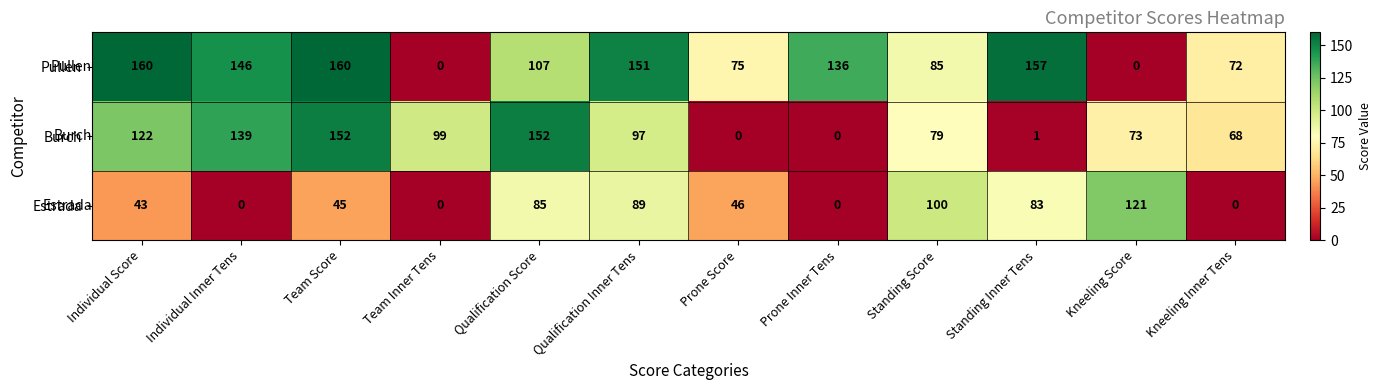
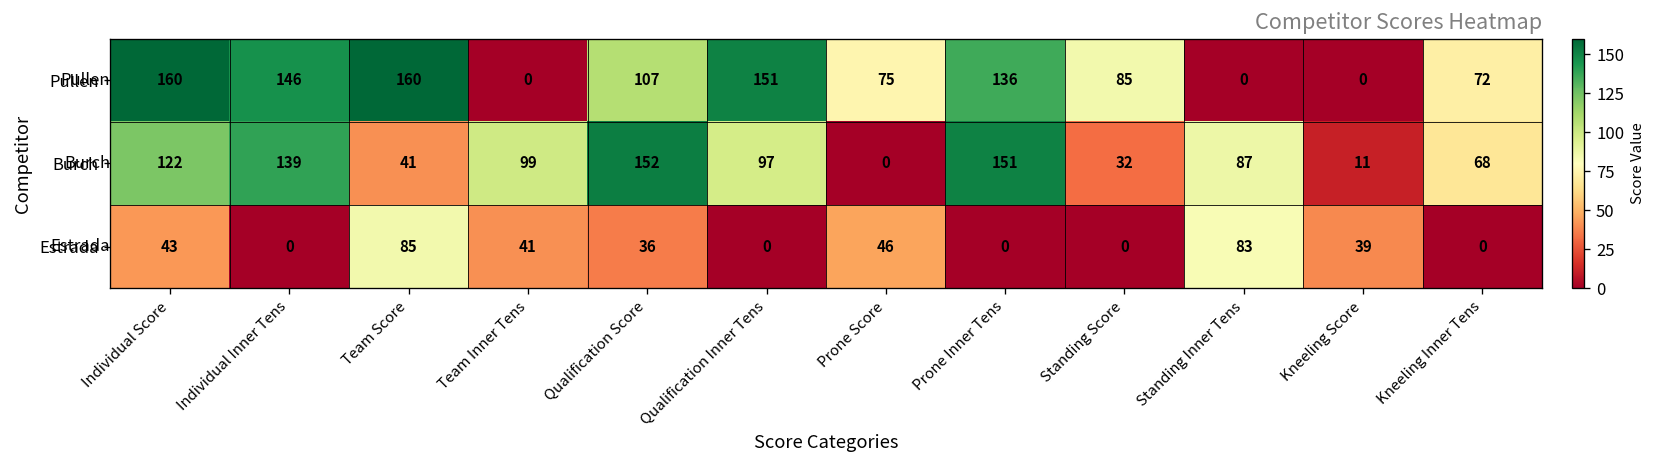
  {
    "Pullen": {
      "Individual Score": 160,
      "Individual Inner Tens": 146,
      "Team Score": 160,
      "Team Inner Tens": 0,
      "Qualification Score": 107,
      "Qualification Inner Tens": 151,
      "Prone Score": 75,
      "Prone Inner Tens": 136,
      "Standing Score": 85,
-     "Standing Inner Tens": 157,
+     "Standing Inner Tens": 0,
      "Kneeling Score": 0,
      "Kneeling Inner Tens": 72
    },
    "Burch": {
      "Individual Score": 122,
      "Individual Inner Tens": 139,
-     "Team Score": 152,
+     "Team Score": 41,
      "Team Inner Tens": 99,
      "Qualification Score": 152,
      "Qualification Inner Tens": 97,
      "Prone Score": 0,
-     "Prone Inner Tens": 0,
-     "Standing Score": 79,
-     "Standing Inner Tens": 1,
-     "Kneeling Score": 73,
+     "Prone Inner Tens": 151,
+     "Standing Score": 32,
+     "Standing Inner Tens": 87,
+     "Kneeling Score": 11,
      "Kneeling Inner Tens": 68
    },
    "Estrada": {
      "Individual Score": 43,
      "Individual Inner Tens": 0,
-     "Team Score": 45,
-     "Team Inner Tens": 0,
-     "Qualification Score": 85,
-     "Qualification Inner Tens": 89,
+     "Team Score": 85,
+     "Team Inner Tens": 41,
+     "Qualification Score": 36,
+     "Qualification Inner Tens": 0,
      "Prone Score": 46,
      "Prone Inner Tens": 0,
-     "Standing Score": 100,
+     "Standing Score": 0,
      "Standing Inner Tens": 83,
-     "Kneeling Score": 121,
+     "Kneeling Score": 39,
      "Kneeling Inner Tens": 0
    }
  }
